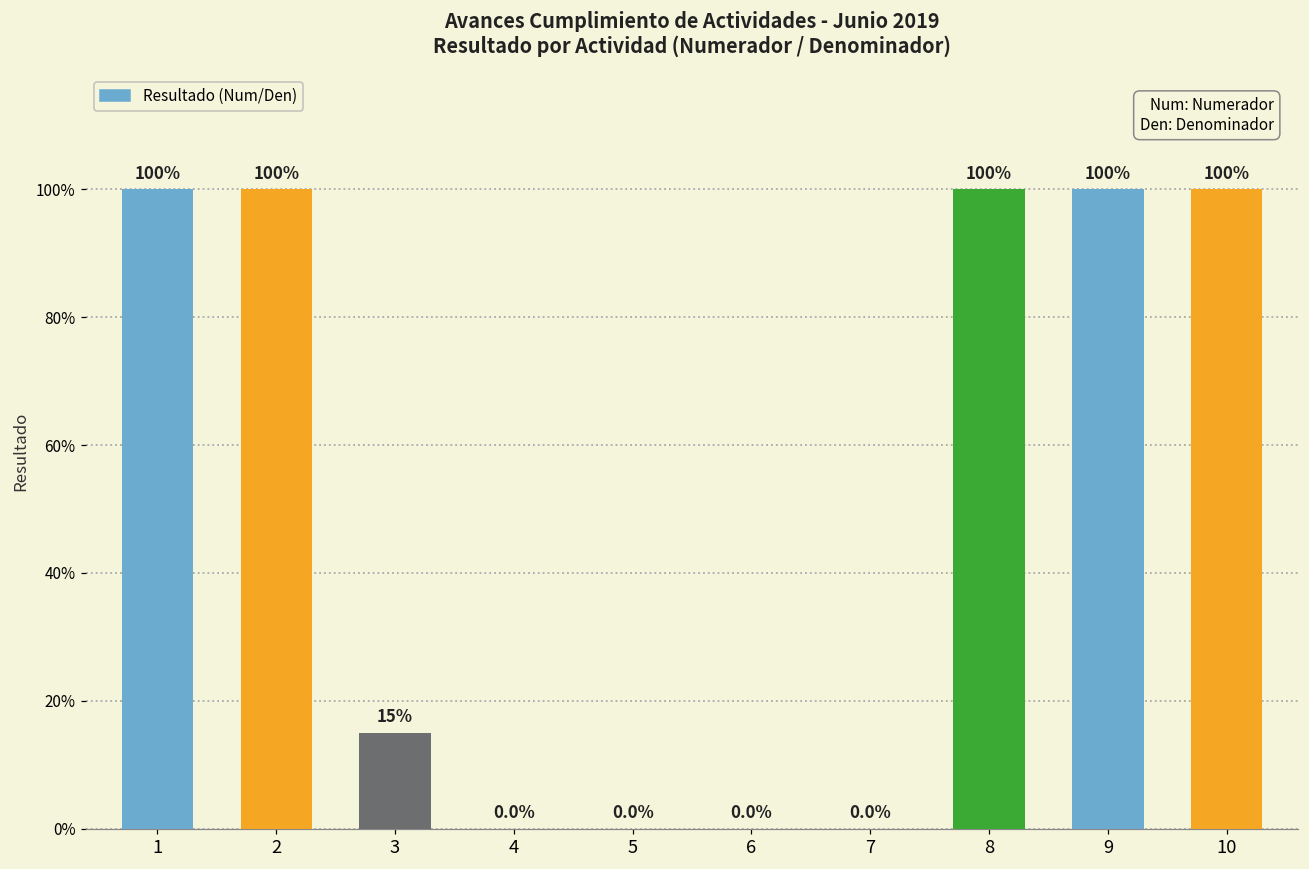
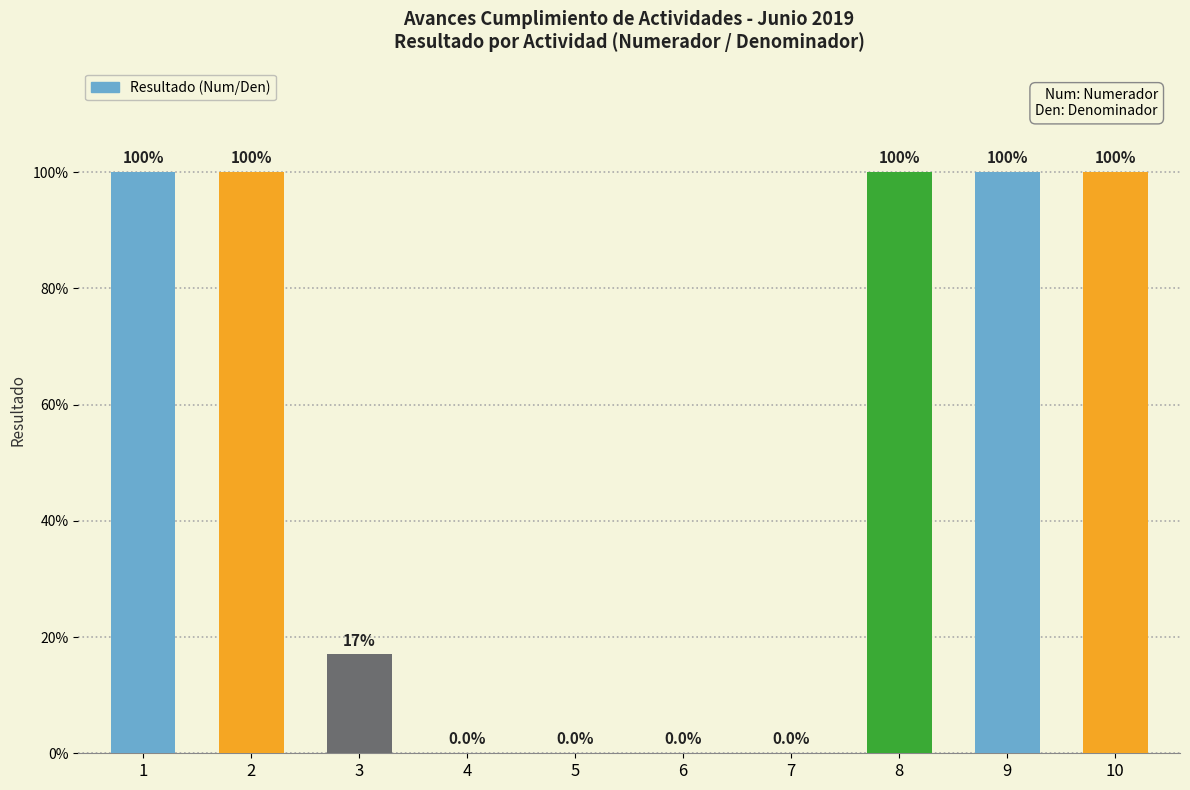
  {
    "1": "100%",
    "2": "100%",
-   "3": "15%",
+   "3": "17%",
    "4": "0.0%",
    "5": "0.0%",
    "6": "0.0%",
    "7": "0.0%",
    "8": "100%",
    "9": "100%",
    "10": "100%"
  }
